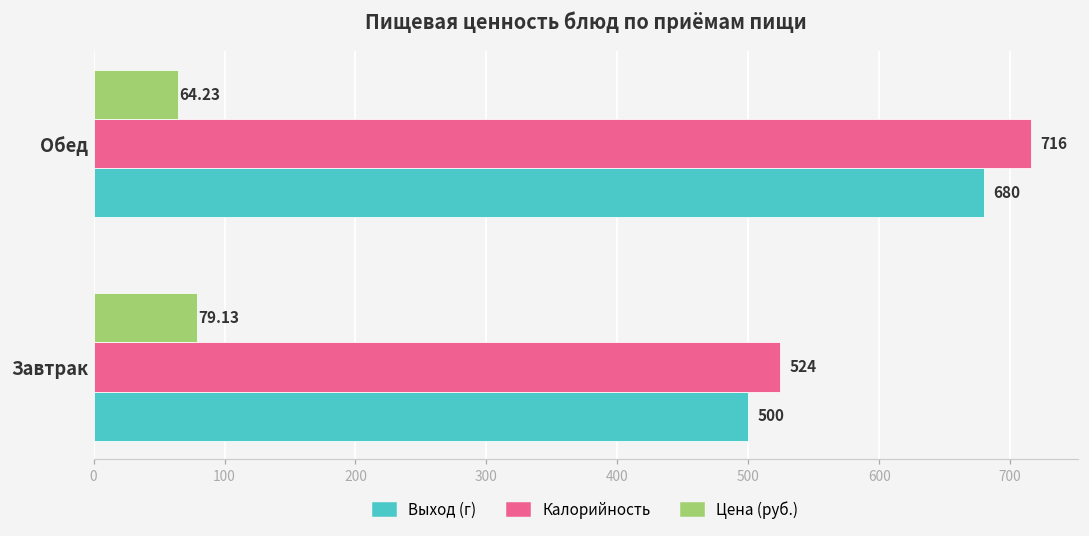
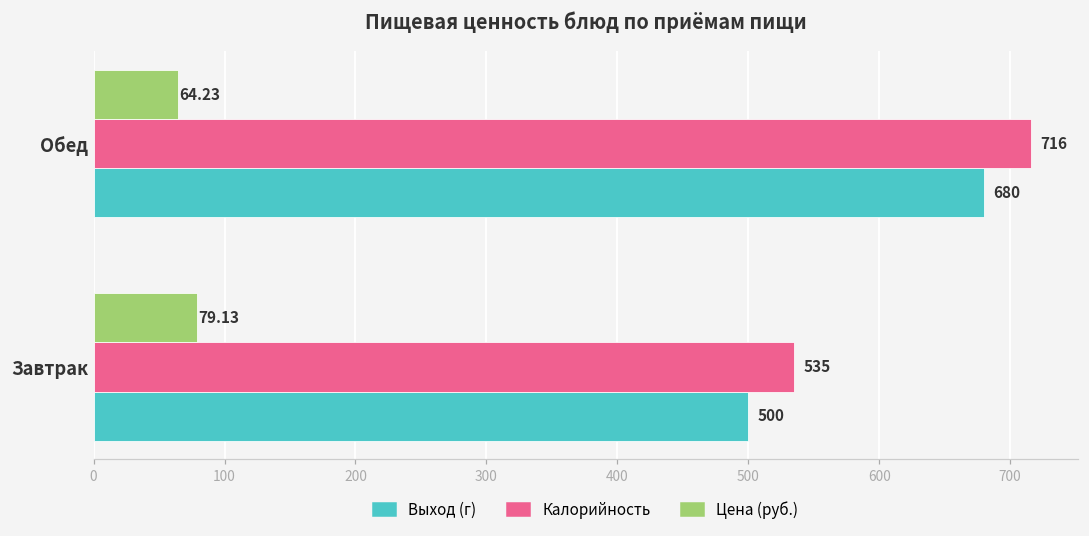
  {
    "Выход (г)": {
      "Обед": 680,
      "Завтрак": 500
    },
    "Калорийность": {
      "Обед": 716,
-     "Завтрак": 524
+     "Завтрак": 535
    },
    "Цена (руб.)": {
      "Обед": 64.23,
      "Завтрак": 79.13
    }
  }
